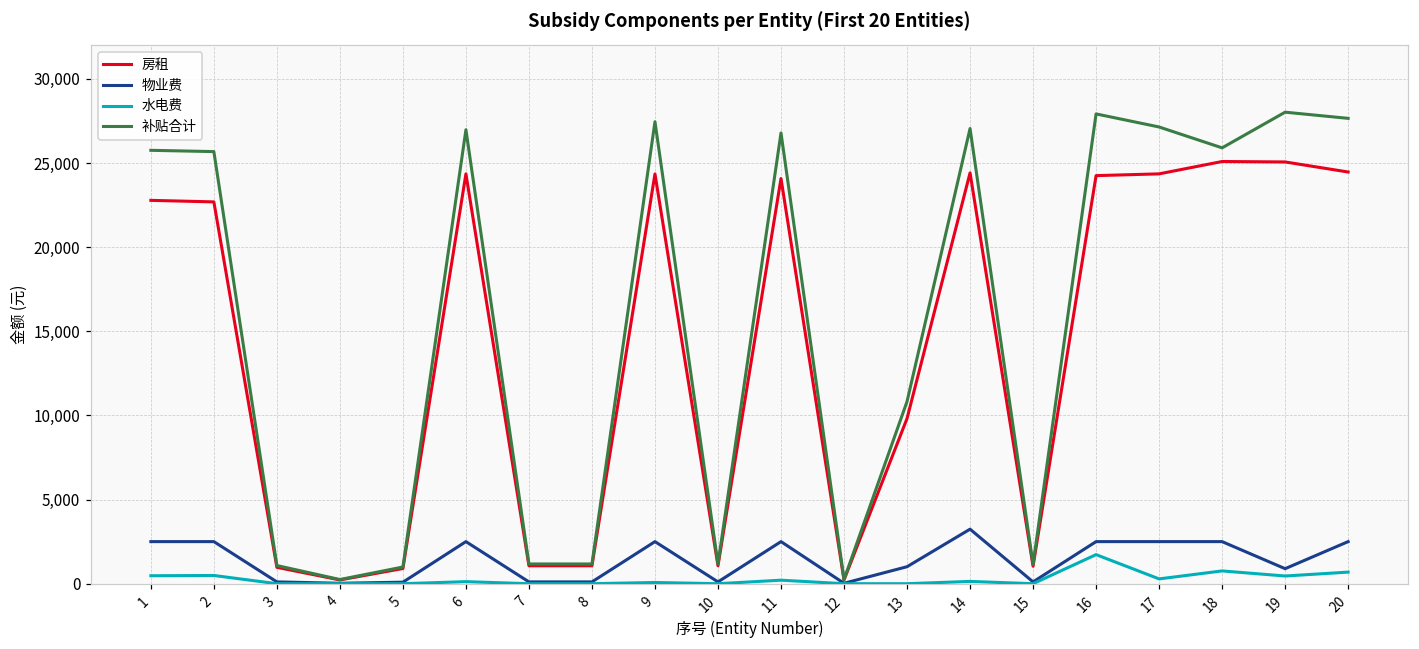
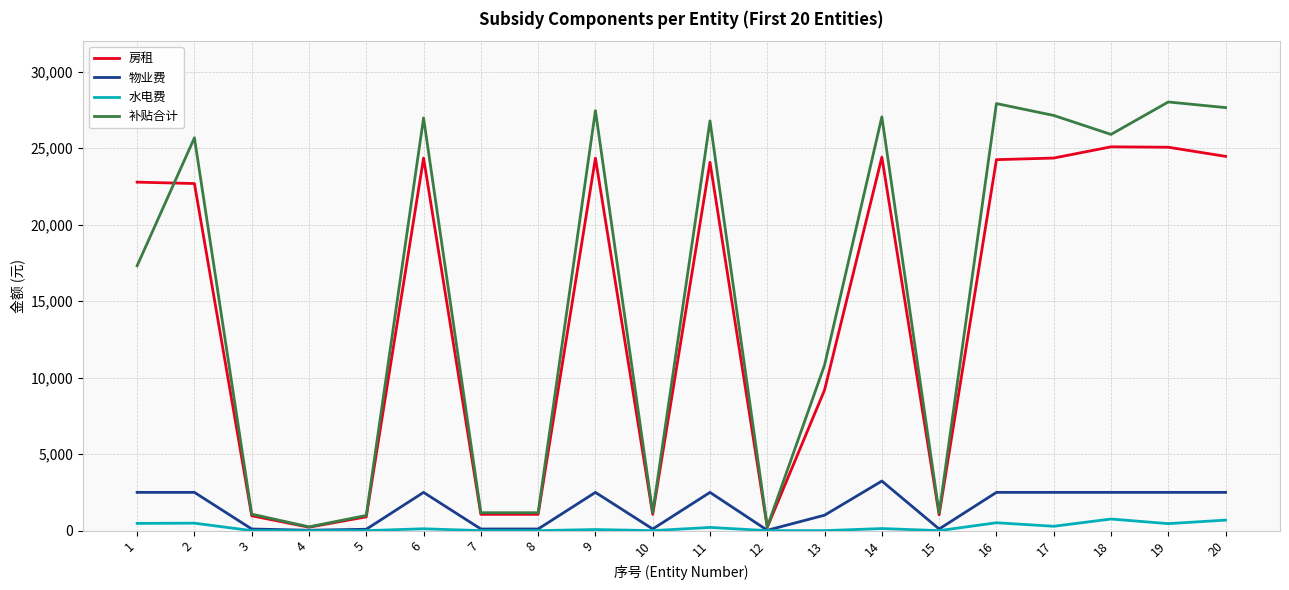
  {
    "房租": {
      "1": "22,800",
      "2": "22,700",
      "6": "24,400",
      "9": "24,400",
      "11": "24,100",
-     "13": "9,800",
+     "13": "9,200",
      "14": "24,400",
      "16": "24,300",
      "17": "24,400",
      "18": "25,100",
      "19": "25,100",
      "20": "24,500"
    },
    "物业费": {
      "1": "2,500",
      "2": "2,500",
      "6": "2,500",
      "9": "2,500",
      "11": "2,500",
      "13": "1,000",
      "14": "3,200",
      "16": "2,500",
      "17": "2,500",
      "18": "2,500",
-     "19": "900",
+     "19": "2,500",
      "20": "2,500"
    },
    "水电费": {
      "1": "500",
      "2": "500",
      "6": "100",
      "9": "100",
      "11": "200",
      "13": "0",
      "14": "100",
-     "16": "1,700",
+     "16": "500",
      "17": "300",
      "18": "800",
      "19": "500",
      "20": "700"
    },
    "补贴合计": {
-     "1": "25,800",
+     "1": "17,300",
      "2": "25,700",
      "6": "27,000",
      "9": "27,500",
      "11": "26,800",
      "13": "10,800",
      "14": "27,100",
      "16": "27,900",
      "17": "27,100",
      "18": "25,900",
      "19": "28,000",
      "20": "27,700"
    }
  }
